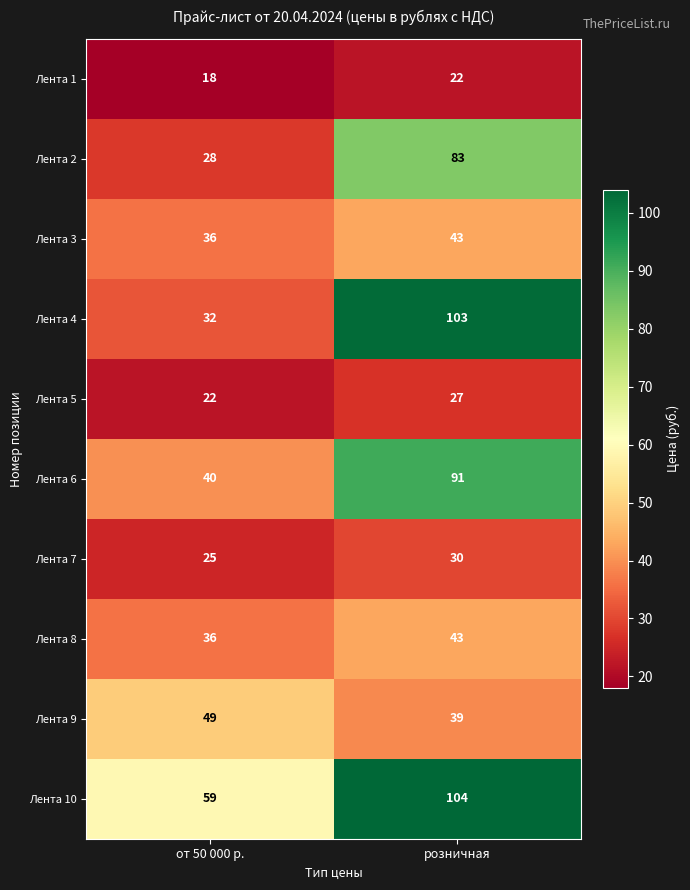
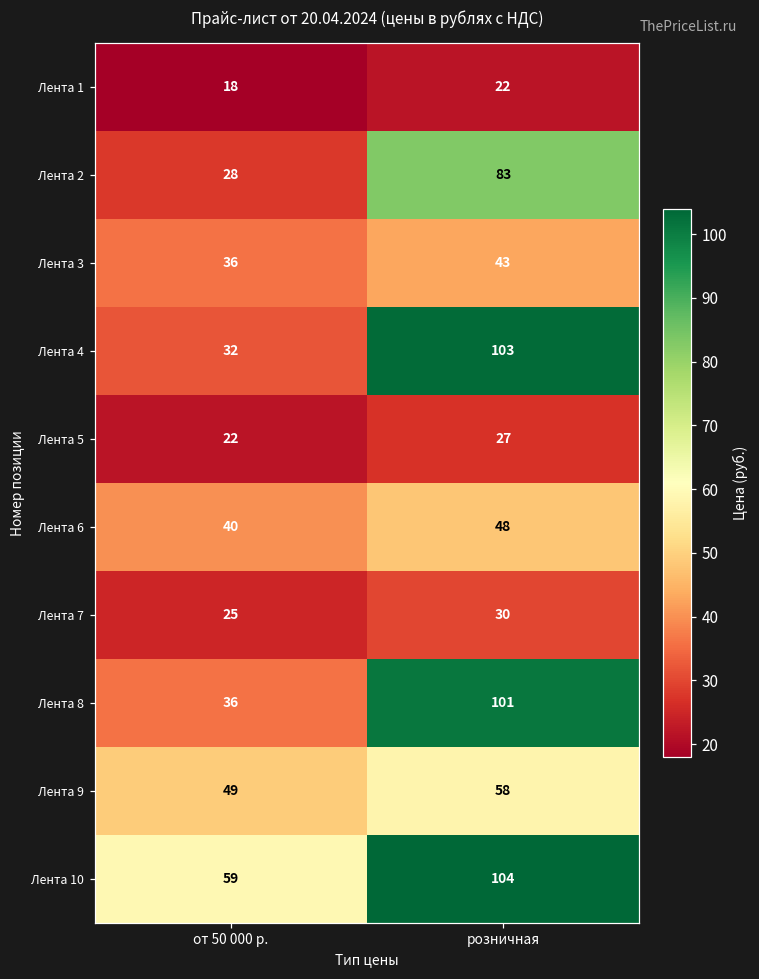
  {
    "Лента 1": {
      "от 50 000 р.": 18,
      "розничная": 22
    },
    "Лента 2": {
      "от 50 000 р.": 28,
      "розничная": 83
    },
    "Лента 3": {
      "от 50 000 р.": 36,
      "розничная": 43
    },
    "Лента 4": {
      "от 50 000 р.": 32,
      "розничная": 103
    },
    "Лента 5": {
      "от 50 000 р.": 22,
      "розничная": 27
    },
    "Лента 6": {
      "от 50 000 р.": 40,
-     "розничная": 91
+     "розничная": 48
    },
    "Лента 7": {
      "от 50 000 р.": 25,
      "розничная": 30
    },
    "Лента 8": {
      "от 50 000 р.": 36,
-     "розничная": 43
+     "розничная": 101
    },
    "Лента 9": {
      "от 50 000 р.": 49,
-     "розничная": 39
+     "розничная": 58
    },
    "Лента 10": {
      "от 50 000 р.": 59,
      "розничная": 104
    }
  }
